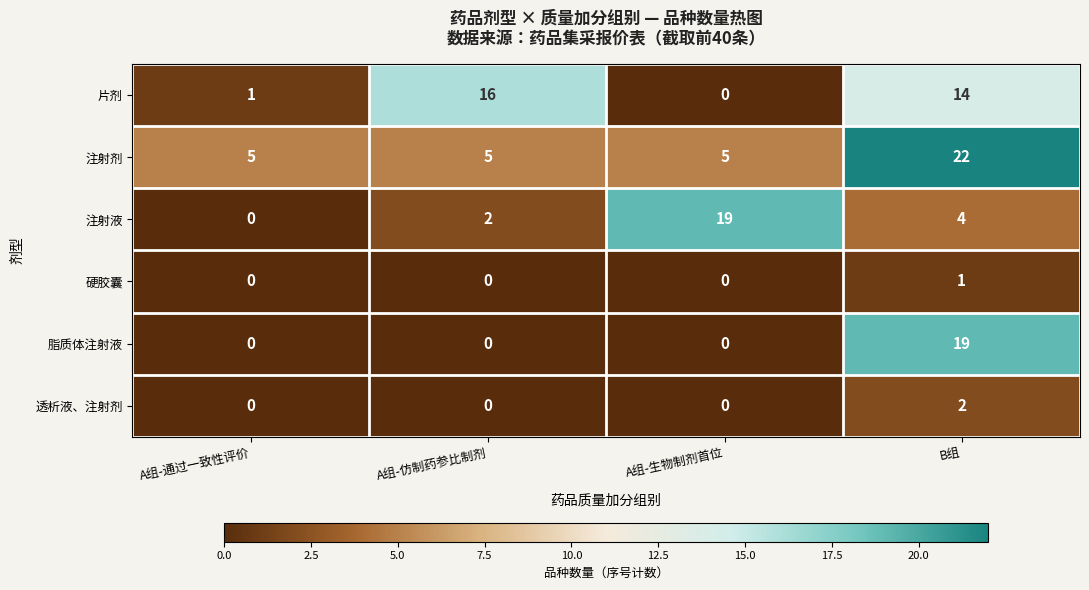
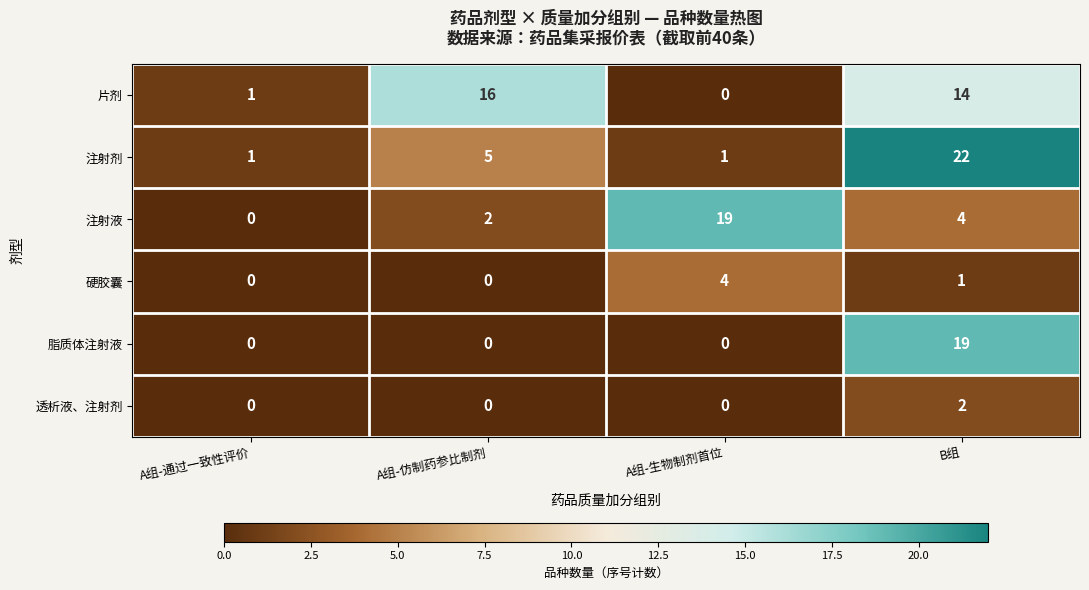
  {
    "片剂": {
      "A组-通过一致性评价": 1,
      "A组-仿制药参比制剂": 16,
      "A组-生物制剂首位": 0,
      "B组": 14
    },
    "注射剂": {
-     "A组-通过一致性评价": 5,
+     "A组-通过一致性评价": 1,
      "A组-仿制药参比制剂": 5,
-     "A组-生物制剂首位": 5,
+     "A组-生物制剂首位": 1,
      "B组": 22
    },
    "注射液": {
      "A组-通过一致性评价": 0,
      "A组-仿制药参比制剂": 2,
      "A组-生物制剂首位": 19,
      "B组": 4
    },
    "硬胶囊": {
      "A组-通过一致性评价": 0,
      "A组-仿制药参比制剂": 0,
-     "A组-生物制剂首位": 0,
+     "A组-生物制剂首位": 4,
      "B组": 1
    },
    "脂质体注射液": {
      "A组-通过一致性评价": 0,
      "A组-仿制药参比制剂": 0,
      "A组-生物制剂首位": 0,
      "B组": 19
    },
    "透析液、注射剂": {
      "A组-通过一致性评价": 0,
      "A组-仿制药参比制剂": 0,
      "A组-生物制剂首位": 0,
      "B组": 2
    }
  }
